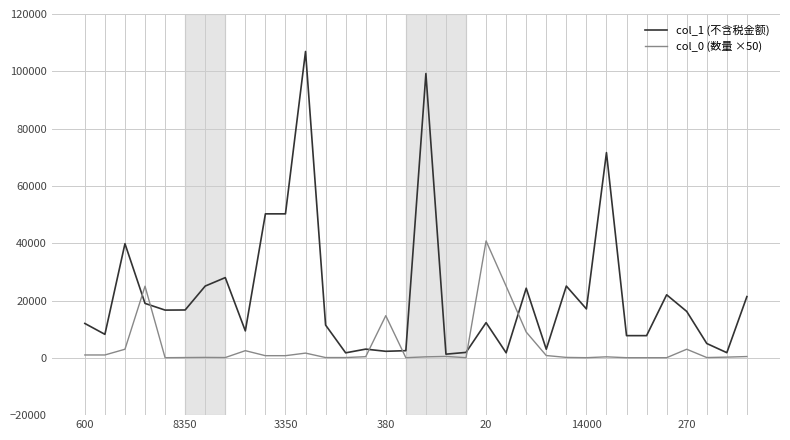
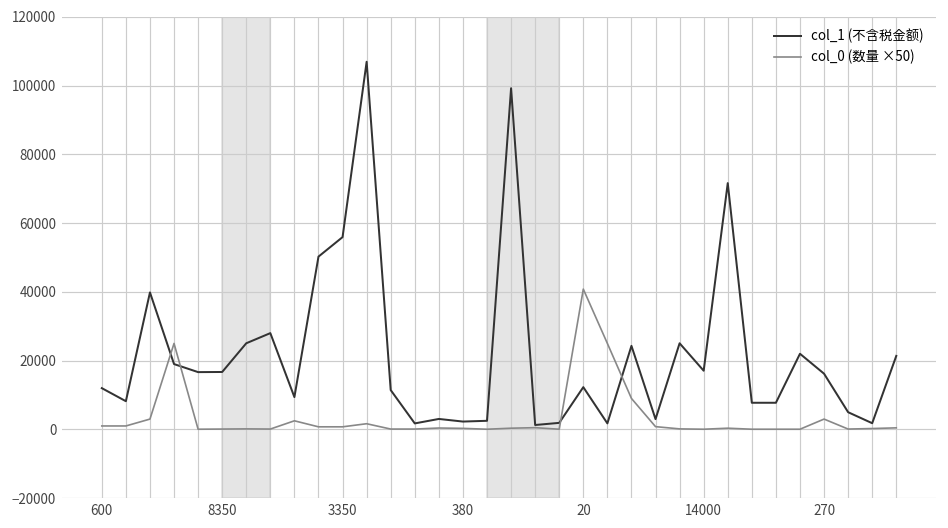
  {
    "col_1 (不含税金额)": {
      "600": 12000,
      "8350": 17000,
-     "3350": 50000,
+     "3350": 56000,
      "380": 2000,
      "20": 12000,
      "14000": 17000,
      "270": 16000
    },
    "col_0 (数量 ×50)": {
      "600": 1000,
      "8350": 0,
      "3350": 1000,
-     "380": 15000,
+     "380": 0,
      "20": 41000,
      "14000": 0,
      "270": 3000
    }
  }
